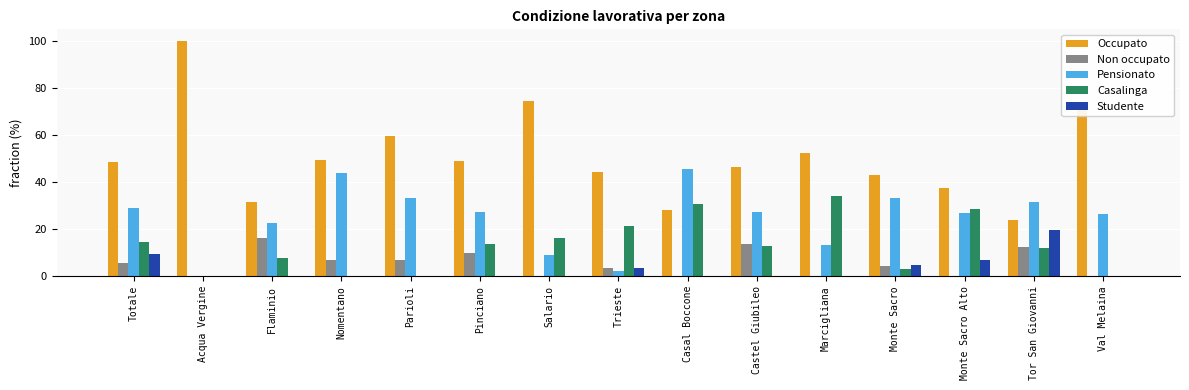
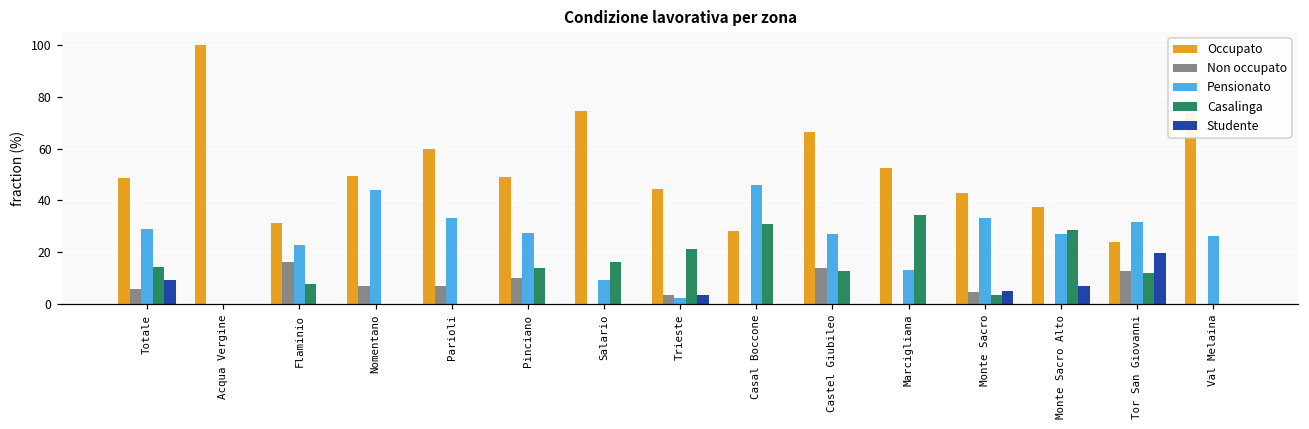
  {
    "Occupato": {
      "Totale": 49,
      "Acqua Vergine": 100,
      "Flaminio": 31,
      "Nomentano": 49,
      "Parioli": 60,
      "Pinciano": 49,
      "Salario": 75,
      "Trieste": 44,
      "Casal Boccone": 28,
-     "Castel Giubileo": 46,
+     "Castel Giubileo": 66,
      "Marcigliana": 52,
      "Monte Sacro": 43,
      "Monte Sacro Alto": 38,
      "Tor San Giovanni": 24
    },
    "Non occupato": {
      "Totale": 6,
      "Acqua Vergine": 0,
      "Flaminio": 16,
      "Nomentano": 7,
      "Parioli": 7,
      "Pinciano": 10,
      "Salario": 0,
      "Trieste": 3,
      "Casal Boccone": 0,
      "Castel Giubileo": 14,
      "Marcigliana": 0,
      "Monte Sacro": 5,
      "Monte Sacro Alto": 0,
      "Tor San Giovanni": 13,
      "Val Melaina": 0
    },
    "Pensionato": {
      "Totale": 29,
      "Acqua Vergine": 0,
      "Flaminio": 23,
      "Nomentano": 44,
      "Parioli": 33,
      "Pinciano": 27,
      "Salario": 9,
      "Trieste": 2,
      "Casal Boccone": 46,
      "Castel Giubileo": 27,
      "Marcigliana": 13,
      "Monte Sacro": 33,
      "Monte Sacro Alto": 27,
      "Tor San Giovanni": 32,
      "Val Melaina": 26
    },
    "Casalinga": {
      "Totale": 14,
      "Acqua Vergine": 0,
      "Flaminio": 8,
      "Nomentano": 0,
      "Parioli": 0,
      "Pinciano": 14,
      "Salario": 16,
      "Trieste": 21,
      "Casal Boccone": 31,
      "Castel Giubileo": 13,
      "Marcigliana": 34,
      "Monte Sacro": 3,
      "Monte Sacro Alto": 29,
      "Tor San Giovanni": 12,
      "Val Melaina": 0
    },
    "Studente": {
      "Totale": 9,
      "Acqua Vergine": 0,
      "Flaminio": 0,
      "Nomentano": 0,
      "Parioli": 0,
      "Pinciano": 0,
      "Salario": 0,
      "Trieste": 3,
      "Casal Boccone": 0,
      "Castel Giubileo": 0,
      "Marcigliana": 0,
      "Monte Sacro": 5,
      "Monte Sacro Alto": 7,
      "Tor San Giovanni": 20,
      "Val Melaina": 0
    }
  }
